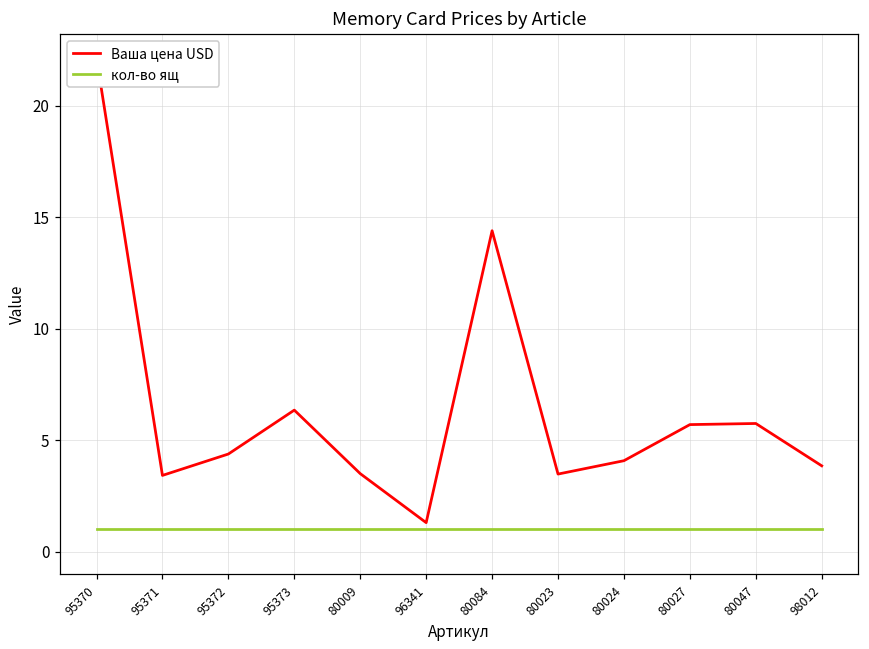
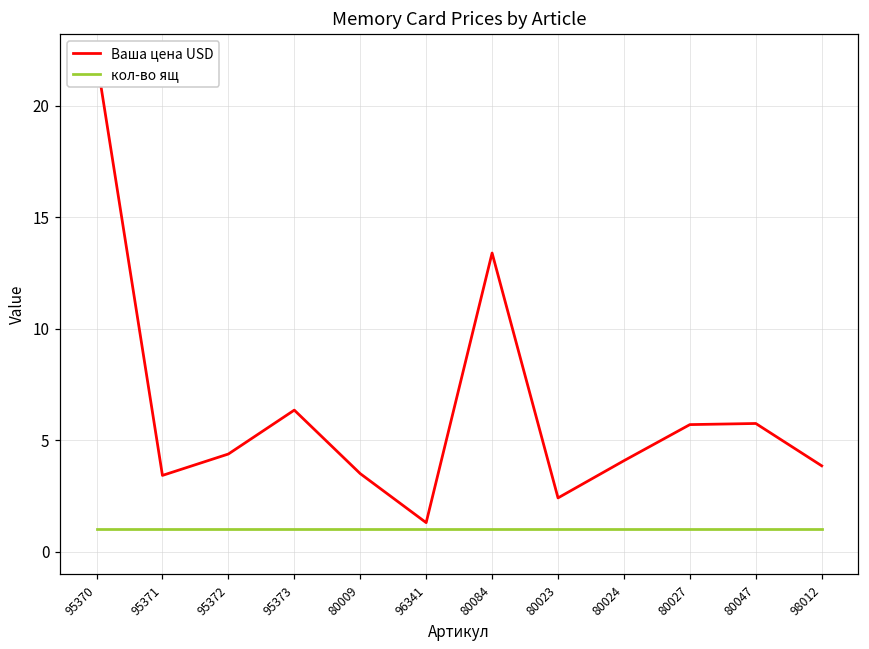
  {
    "Ваша цена USD": {
      "95371": 3.4,
      "95372": 4.4,
      "95373": 6.4,
      "80009": 3.5,
      "96341": 1.3,
-     "80084": 14.4,
-     "80023": 3.5,
+     "80084": 13.4,
+     "80023": 2.4,
      "80024": 4.1,
      "80027": 5.7,
      "80047": 5.8,
      "98012": 3.9
    },
    "кол-во ящ": {
      "95370": 1.0,
      "95371": 1.0,
      "95372": 1.0,
      "95373": 1.0,
      "80009": 1.0,
      "96341": 1.0,
      "80084": 1.0,
      "80023": 1.0,
      "80024": 1.0,
      "80027": 1.0,
      "80047": 1.0,
      "98012": 1.0
    }
  }
